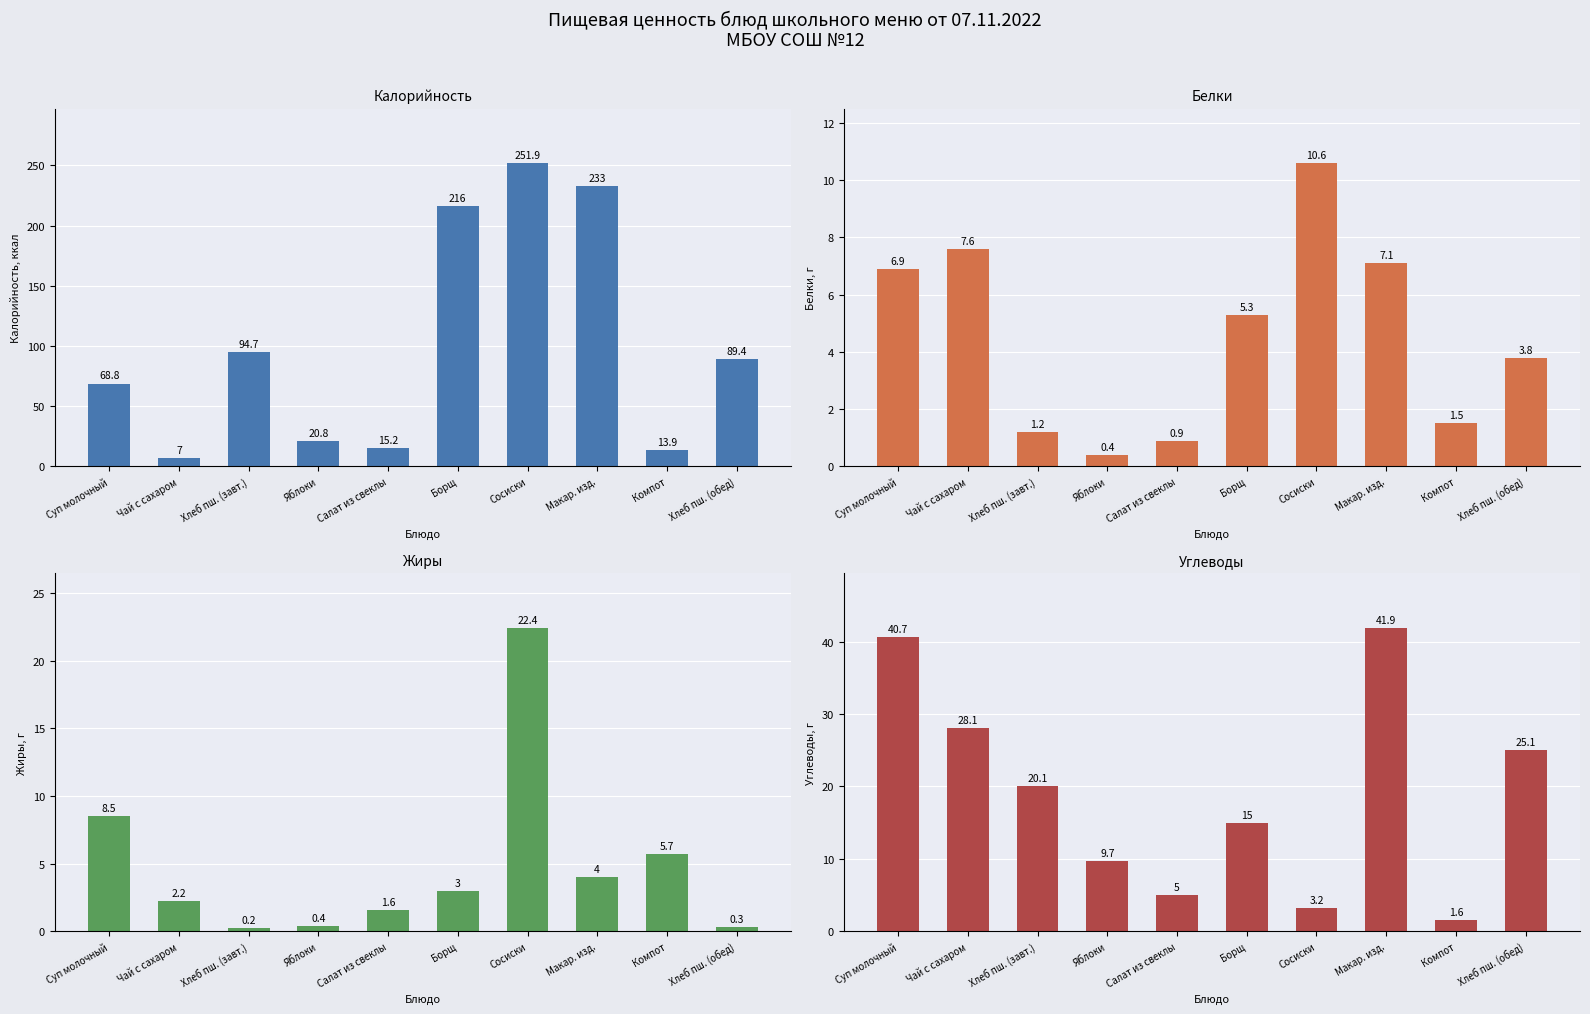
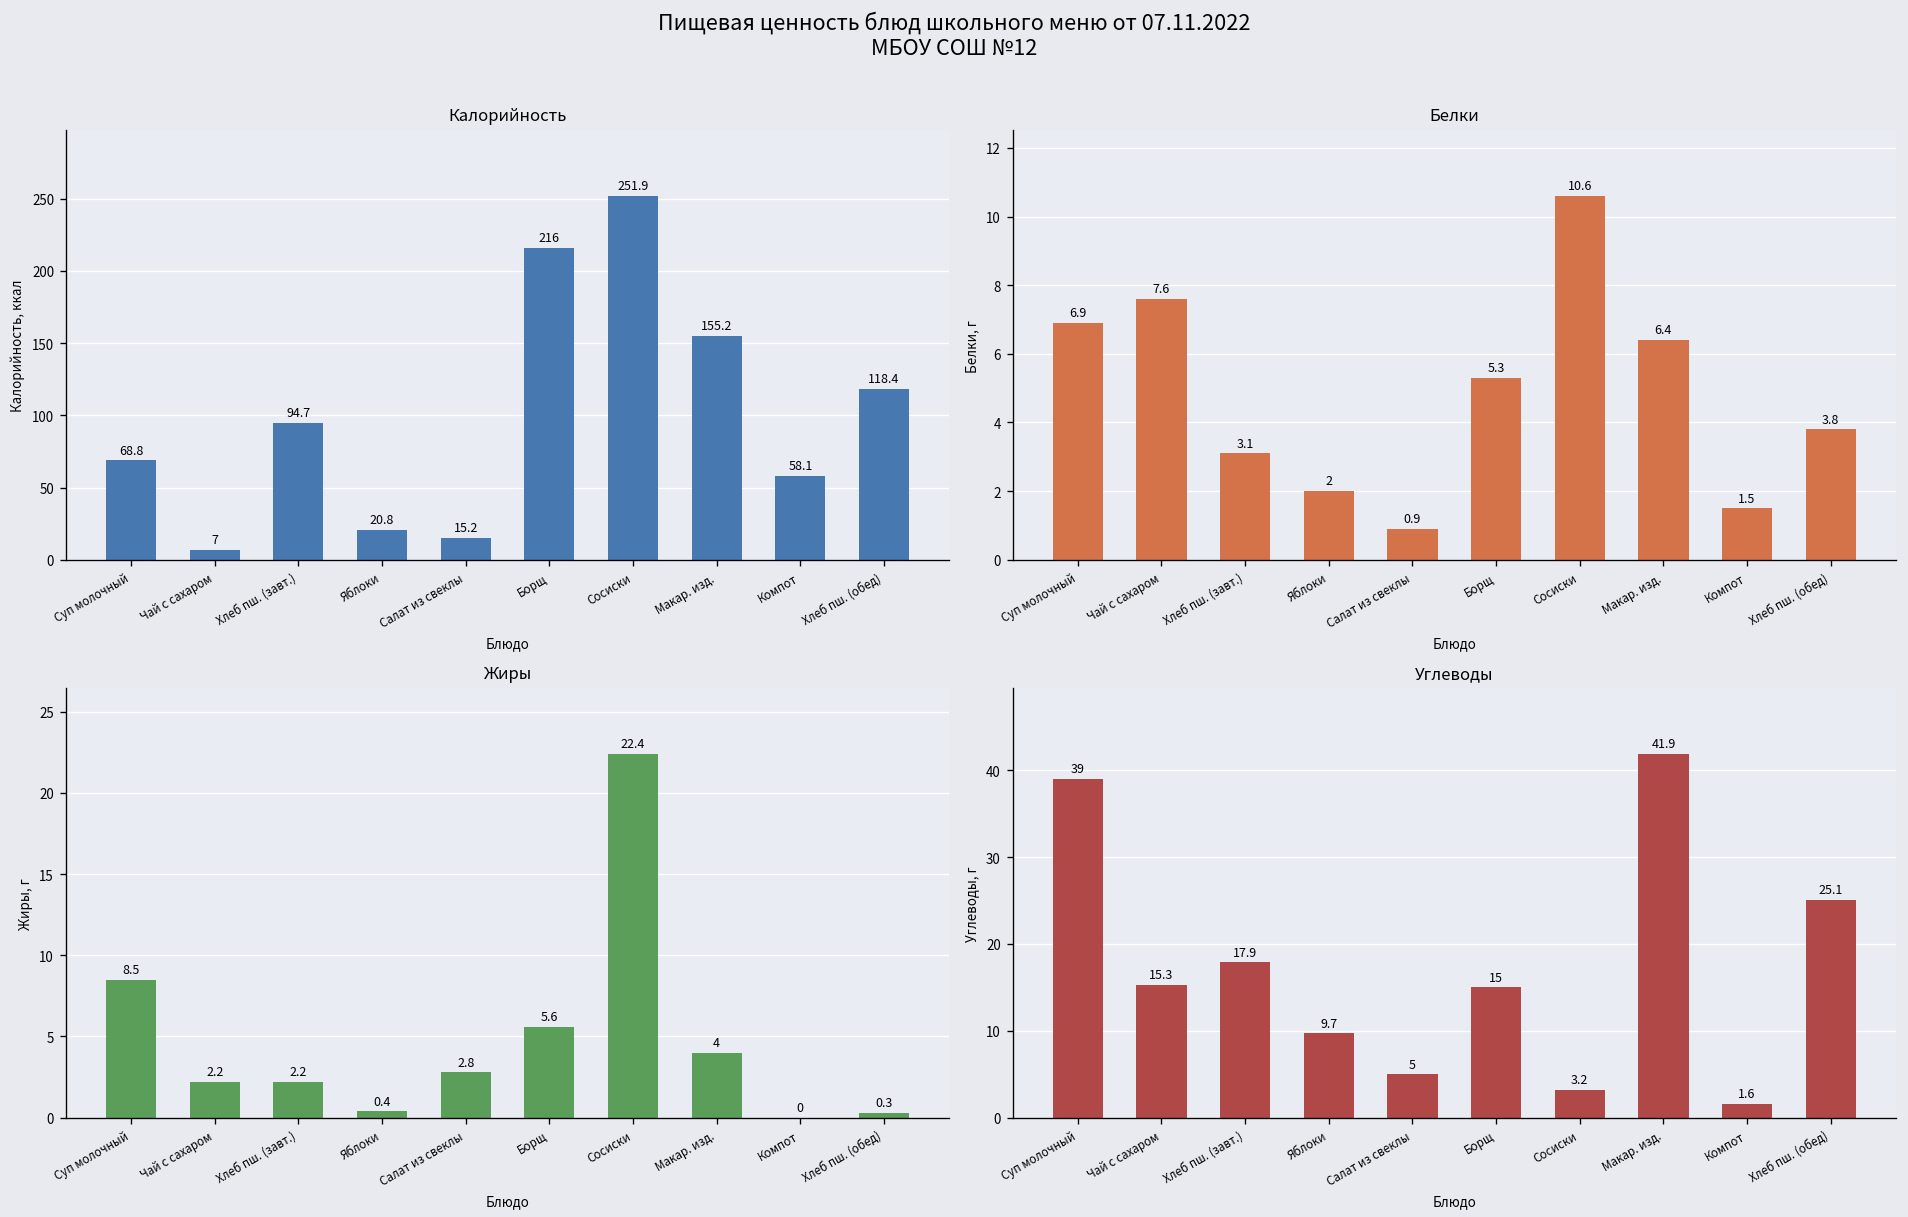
  {
    "Калорийность": {
      "Суп молочный": 68.8,
      "Чай с сахаром": 7,
      "Хлеб пш. (завт.)": 94.7,
      "Яблоки": 20.8,
      "Салат из свеклы": 15.2,
      "Борщ": 216,
      "Сосиски": 251.9,
-     "Макар. изд.": 233,
-     "Компот": 13.9,
-     "Хлеб пш. (обед)": 89.4
+     "Макар. изд.": 155.2,
+     "Компот": 58.1,
+     "Хлеб пш. (обед)": 118.4
    },
    "Белки": {
      "Суп молочный": 6.9,
      "Чай с сахаром": 7.6,
-     "Хлеб пш. (завт.)": 1.2,
-     "Яблоки": 0.4,
+     "Хлеб пш. (завт.)": 3.1,
+     "Яблоки": 2,
      "Салат из свеклы": 0.9,
      "Борщ": 5.3,
      "Сосиски": 10.6,
-     "Макар. изд.": 7.1,
+     "Макар. изд.": 6.4,
      "Компот": 1.5,
      "Хлеб пш. (обед)": 3.8
    },
    "Жиры": {
      "Суп молочный": 8.5,
      "Чай с сахаром": 2.2,
-     "Хлеб пш. (завт.)": 0.2,
+     "Хлеб пш. (завт.)": 2.2,
      "Яблоки": 0.4,
-     "Салат из свеклы": 1.6,
-     "Борщ": 3,
+     "Салат из свеклы": 2.8,
+     "Борщ": 5.6,
      "Сосиски": 22.4,
      "Макар. изд.": 4,
-     "Компот": 5.7,
+     "Компот": 0,
      "Хлеб пш. (обед)": 0.3
    },
    "Углеводы": {
-     "Суп молочный": 40.7,
-     "Чай с сахаром": 28.1,
-     "Хлеб пш. (завт.)": 20.1,
+     "Суп молочный": 39,
+     "Чай с сахаром": 15.3,
+     "Хлеб пш. (завт.)": 17.9,
      "Яблоки": 9.7,
      "Салат из свеклы": 5,
      "Борщ": 15,
      "Сосиски": 3.2,
      "Макар. изд.": 41.9,
      "Компот": 1.6,
      "Хлеб пш. (обед)": 25.1
    }
  }
